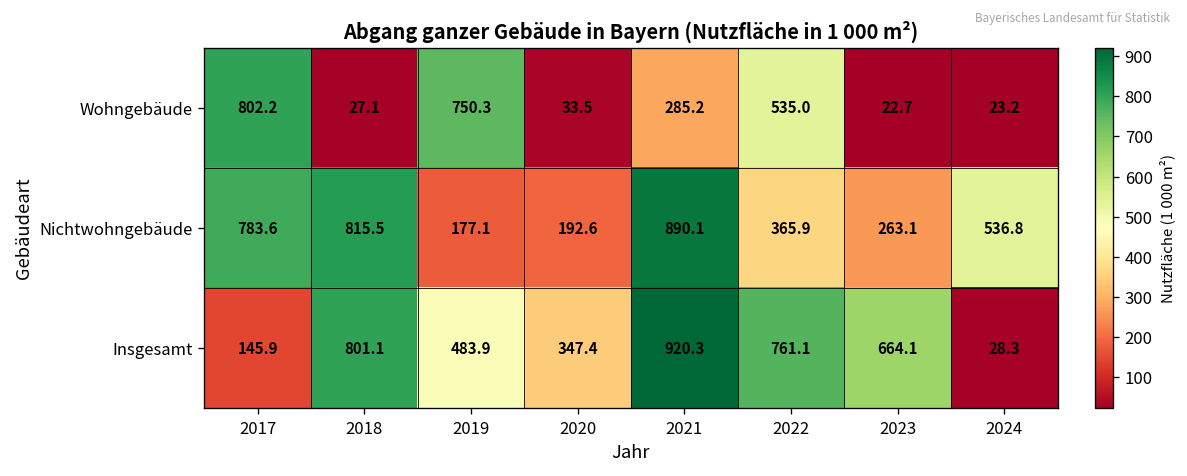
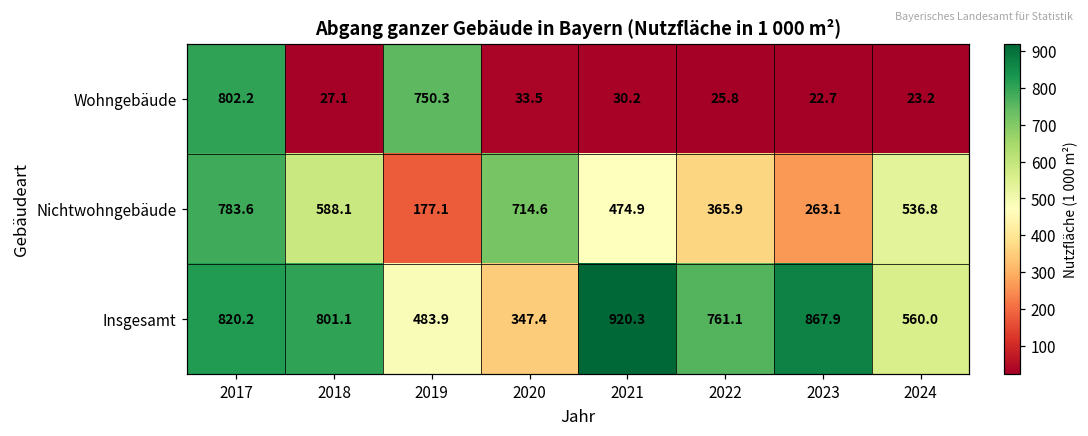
  {
    "Wohngebäude": {
      "2017": 802.2,
      "2018": 27.1,
      "2019": 750.3,
      "2020": 33.5,
-     "2021": 285.2,
-     "2022": 535.0,
+     "2021": 30.2,
+     "2022": 25.8,
      "2023": 22.7,
      "2024": 23.2
    },
    "Nichtwohngebäude": {
      "2017": 783.6,
-     "2018": 815.5,
+     "2018": 588.1,
      "2019": 177.1,
-     "2020": 192.6,
-     "2021": 890.1,
+     "2020": 714.6,
+     "2021": 474.9,
      "2022": 365.9,
      "2023": 263.1,
      "2024": 536.8
    },
    "Insgesamt": {
-     "2017": 145.9,
+     "2017": 820.2,
      "2018": 801.1,
      "2019": 483.9,
      "2020": 347.4,
      "2021": 920.3,
      "2022": 761.1,
-     "2023": 664.1,
-     "2024": 28.3
+     "2023": 867.9,
+     "2024": 560.0
    }
  }
